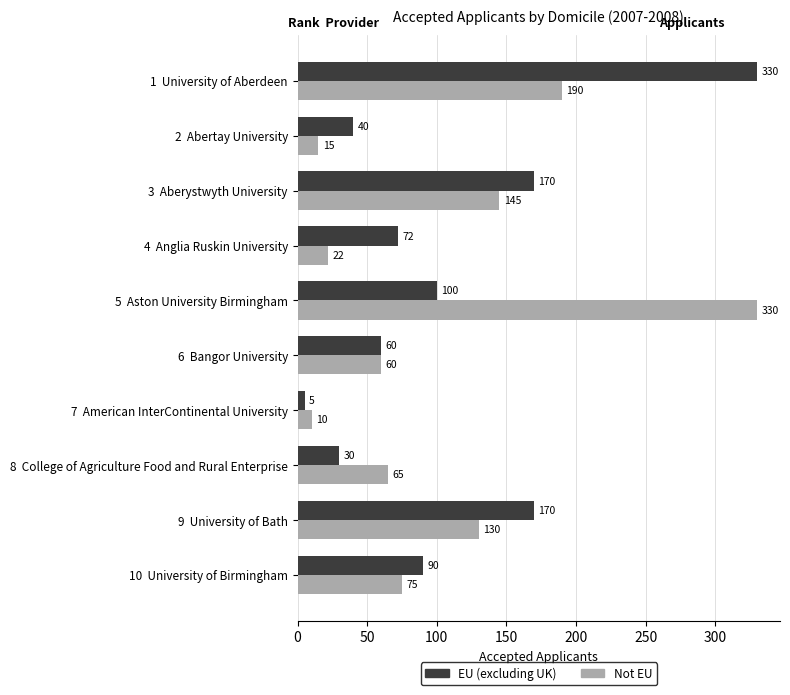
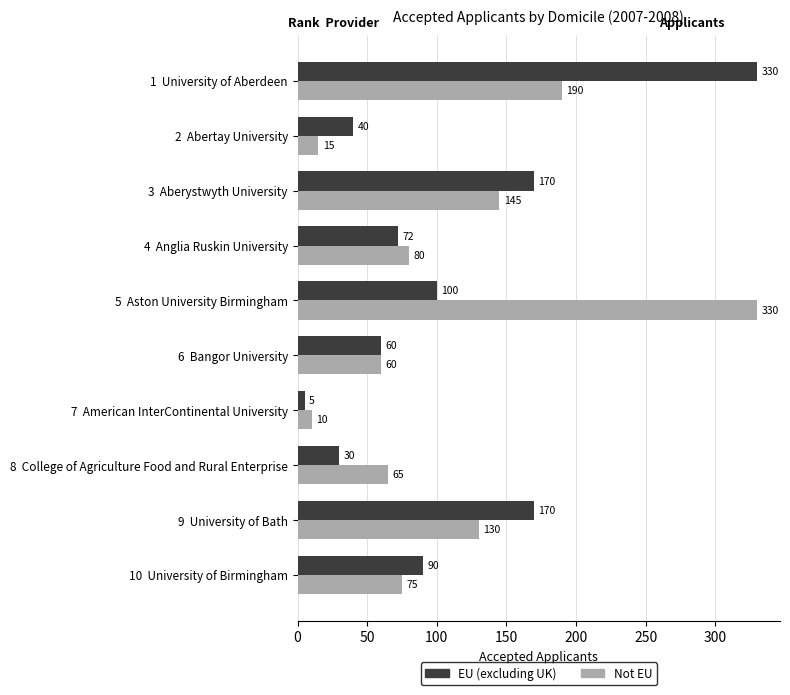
  {
    "EU (excluding UK)": {
      "1 University of Aberdeen": 330,
      "2 Abertay University": 40,
      "3 Aberystwyth University": 170,
      "4 Anglia Ruskin University": 72,
      "5 Aston University Birmingham": 100,
      "6 Bangor University": 60,
      "7 American InterContinental University": 5,
      "8 College of Agriculture Food and Rural Enterprise": 30,
      "9 University of Bath": 170,
      "10 University of Birmingham": 90
    },
    "Not EU": {
      "1 University of Aberdeen": 190,
      "2 Abertay University": 15,
      "3 Aberystwyth University": 145,
-     "4 Anglia Ruskin University": 22,
+     "4 Anglia Ruskin University": 80,
      "5 Aston University Birmingham": 330,
      "6 Bangor University": 60,
      "7 American InterContinental University": 10,
      "8 College of Agriculture Food and Rural Enterprise": 65,
      "9 University of Bath": 130,
      "10 University of Birmingham": 75
    }
  }
